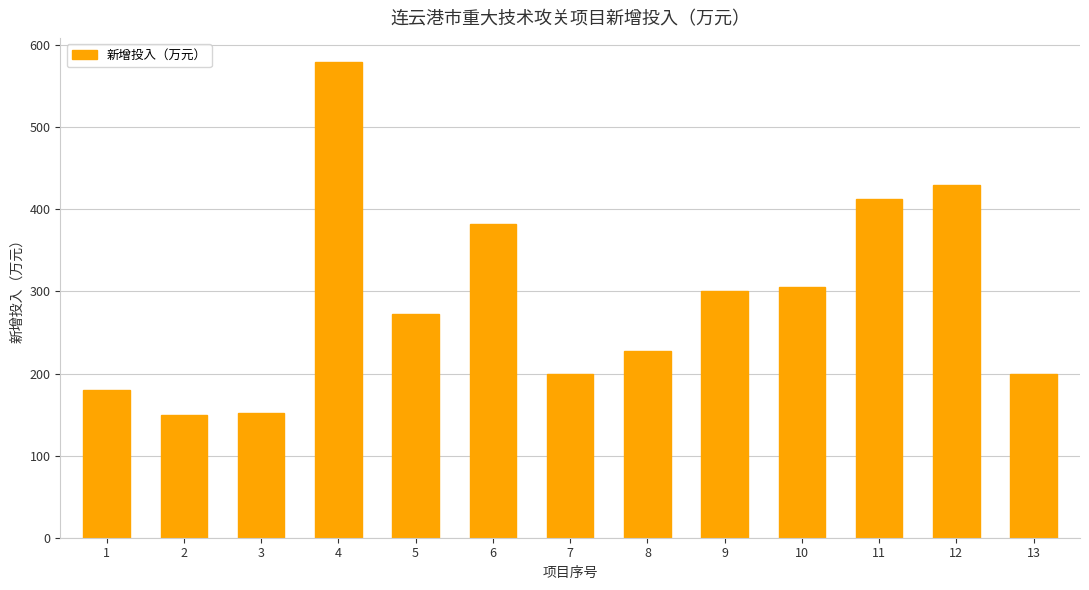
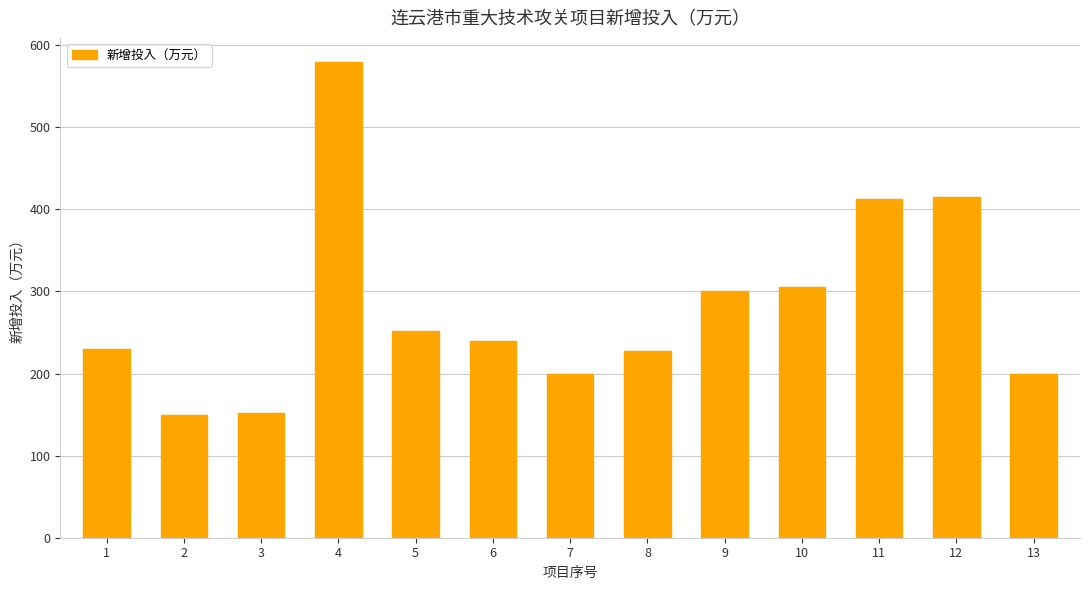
  {
-   "1": 180,
+   "1": 230,
    "2": 150,
    "3": 150,
    "4": 580,
-   "5": 270,
-   "6": 380,
+   "5": 250,
+   "6": 240,
    "7": 200,
    "8": 230,
    "9": 300,
    "10": 310,
    "11": 410,
-   "12": 430,
+   "12": 420,
    "13": 200
  }
